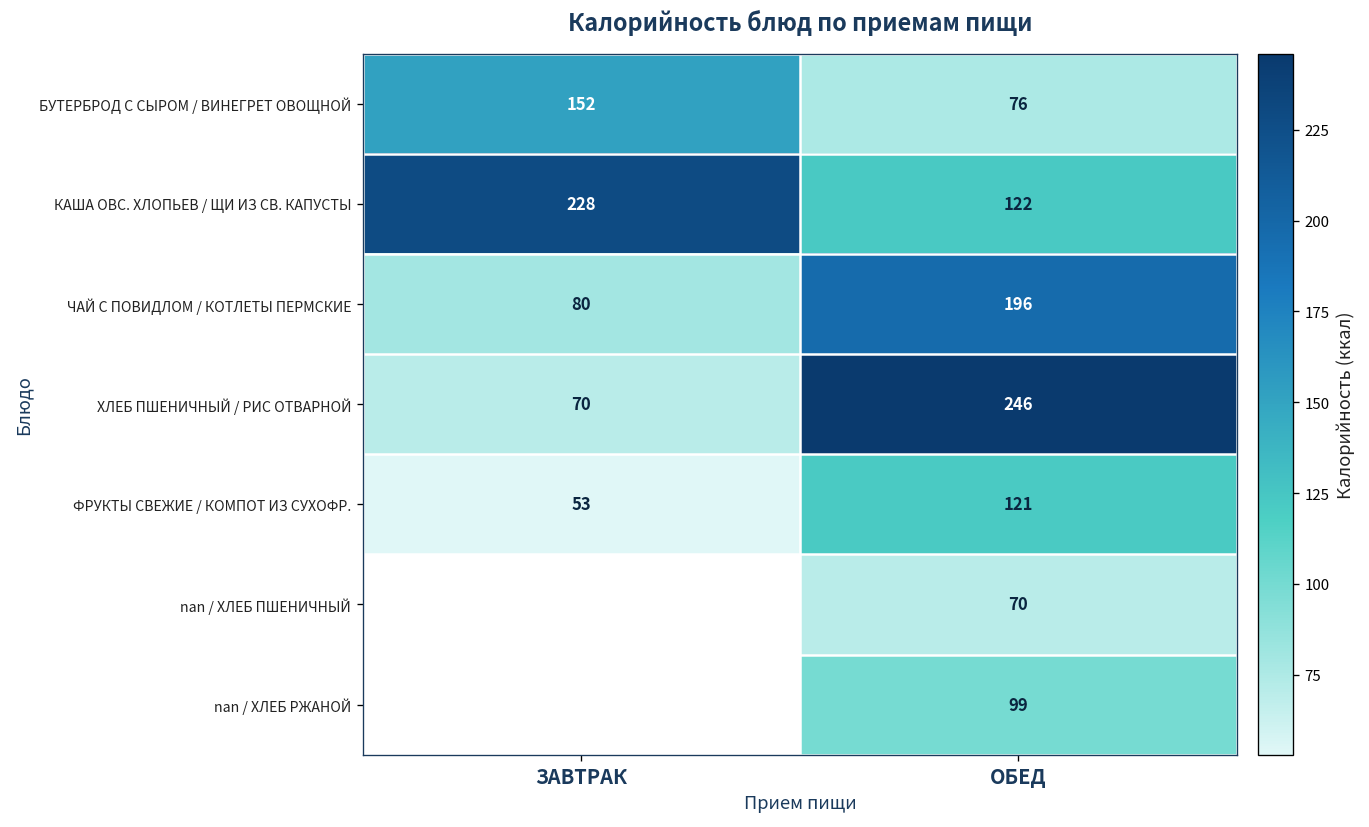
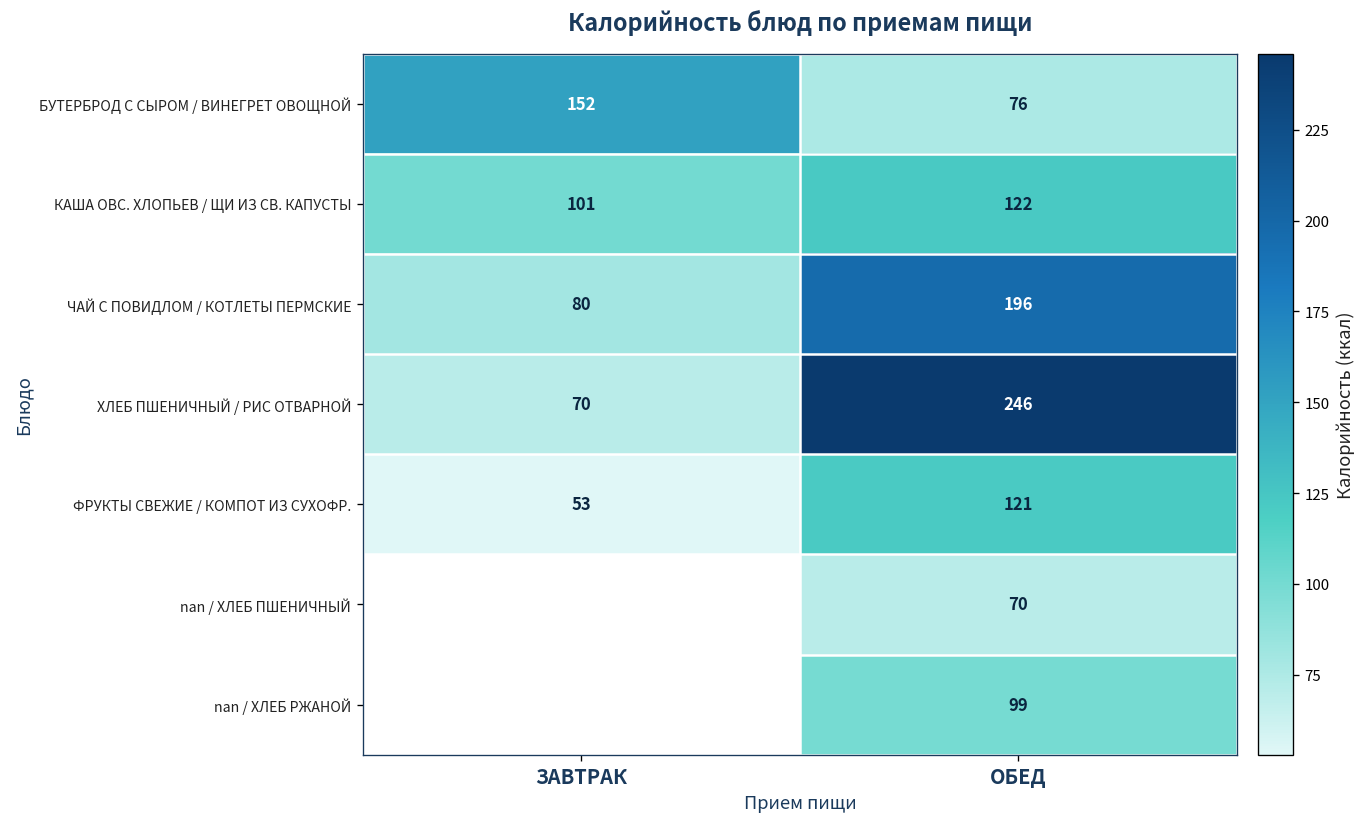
  {
    "БУТЕРБРОД С СЫРОМ / ВИНЕГРЕТ ОВОЩНОЙ": {
      "ЗАВТРАК": 152,
      "ОБЕД": 76
    },
    "КАША ОВС. ХЛОПЬЕВ / ЩИ ИЗ СВ. КАПУСТЫ": {
-     "ЗАВТРАК": 228,
+     "ЗАВТРАК": 101,
      "ОБЕД": 122
    },
    "ЧАЙ С ПОВИДЛОМ / КОТЛЕТЫ ПЕРМСКИЕ": {
      "ЗАВТРАК": 80,
      "ОБЕД": 196
    },
    "ХЛЕБ ПШЕНИЧНЫЙ / РИС ОТВАРНОЙ": {
      "ЗАВТРАК": 70,
      "ОБЕД": 246
    },
    "ФРУКТЫ СВЕЖИЕ / КОМПОТ ИЗ СУХОФР.": {
      "ЗАВТРАК": 53,
      "ОБЕД": 121
    },
    "nan / ХЛЕБ ПШЕНИЧНЫЙ": {
      "ОБЕД": 70
    },
    "nan / ХЛЕБ РЖАНОЙ": {
      "ОБЕД": 99
    }
  }
